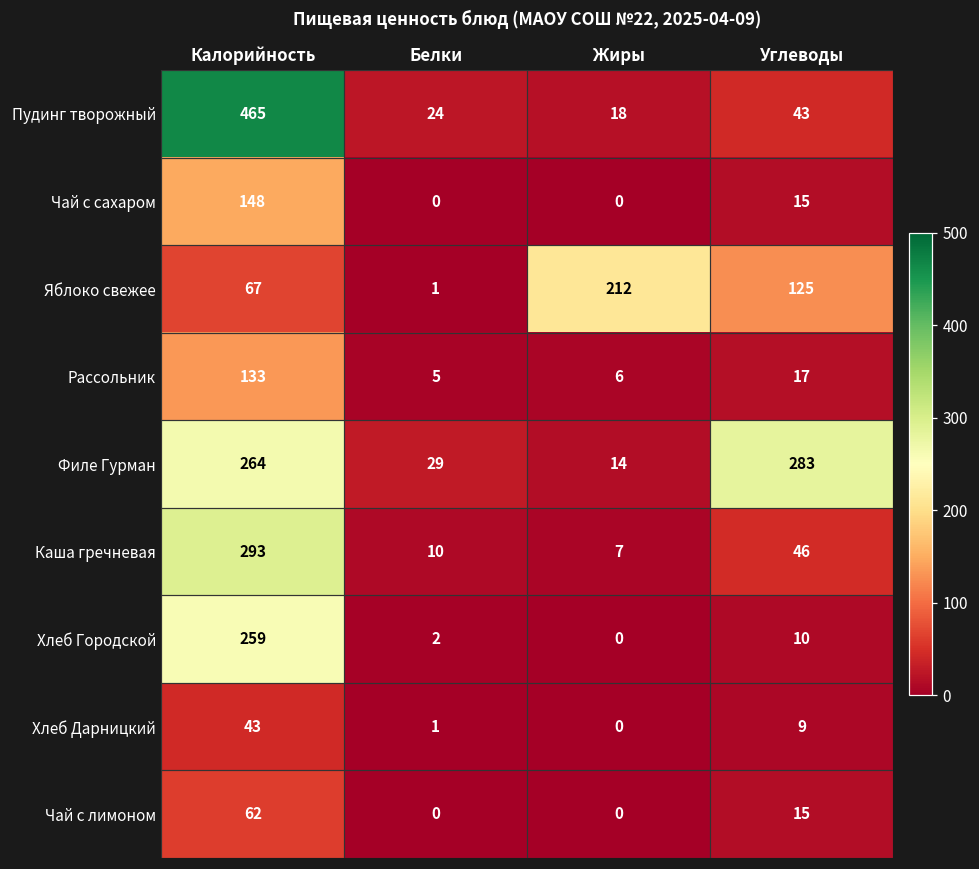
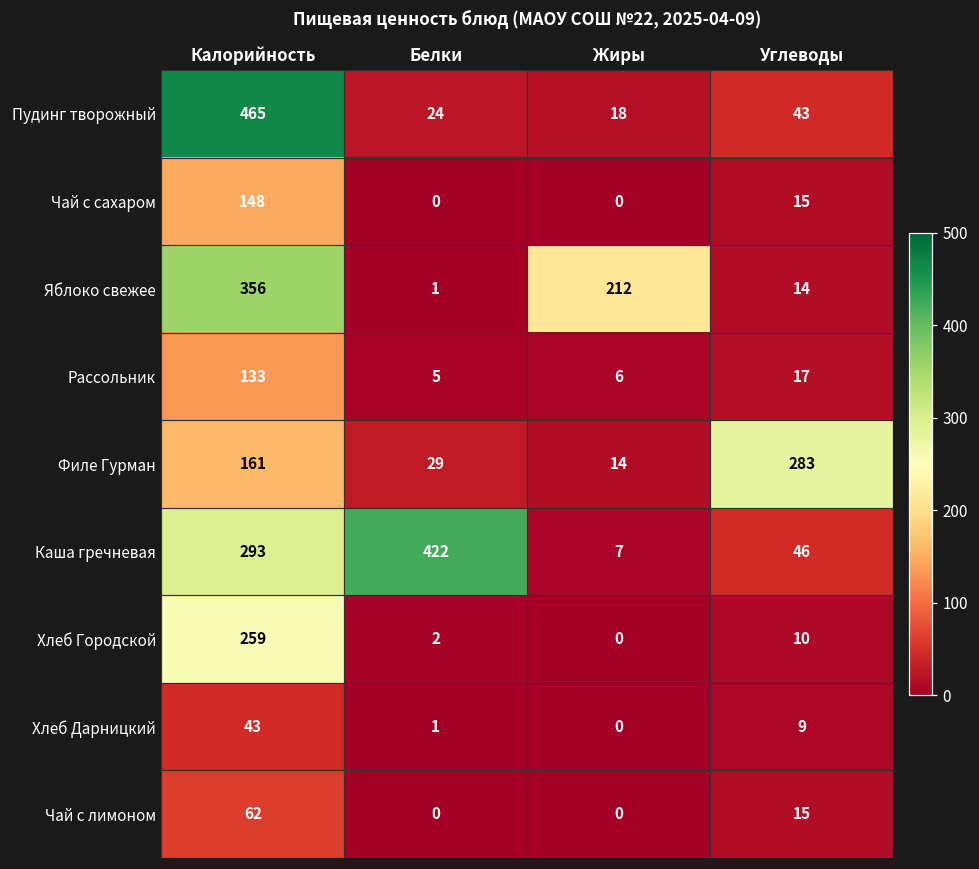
  {
    "Пудинг творожный": {
      "Калорийность": 465,
      "Белки": 24,
      "Жиры": 18,
      "Углеводы": 43
    },
    "Чай с сахаром": {
      "Калорийность": 148,
      "Белки": 0,
      "Жиры": 0,
      "Углеводы": 15
    },
    "Яблоко свежее": {
-     "Калорийность": 67,
+     "Калорийность": 356,
      "Белки": 1,
      "Жиры": 212,
-     "Углеводы": 125
+     "Углеводы": 14
    },
    "Рассольник": {
      "Калорийность": 133,
      "Белки": 5,
      "Жиры": 6,
      "Углеводы": 17
    },
    "Филе Гурман": {
-     "Калорийность": 264,
+     "Калорийность": 161,
      "Белки": 29,
      "Жиры": 14,
      "Углеводы": 283
    },
    "Каша гречневая": {
      "Калорийность": 293,
-     "Белки": 10,
+     "Белки": 422,
      "Жиры": 7,
      "Углеводы": 46
    },
    "Хлеб Городской": {
      "Калорийность": 259,
      "Белки": 2,
      "Жиры": 0,
      "Углеводы": 10
    },
    "Хлеб Дарницкий": {
      "Калорийность": 43,
      "Белки": 1,
      "Жиры": 0,
      "Углеводы": 9
    },
    "Чай с лимоном": {
      "Калорийность": 62,
      "Белки": 0,
      "Жиры": 0,
      "Углеводы": 15
    }
  }
